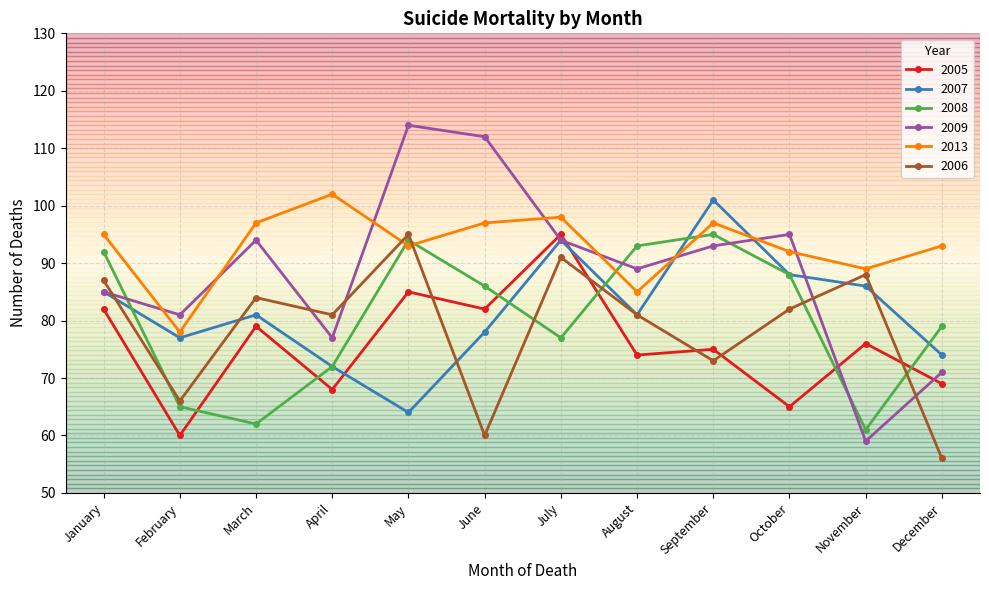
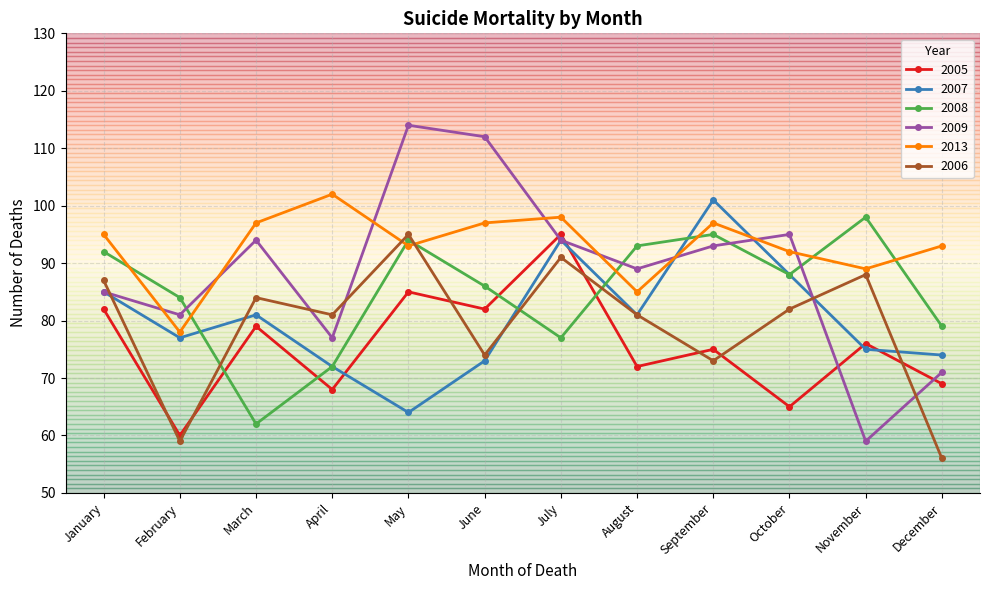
  {
    "2005": {
      "January": 82,
      "February": 60,
      "March": 79,
      "April": 68,
      "May": 85,
      "June": 82,
      "July": 95,
-     "August": 74,
+     "August": 72,
      "September": 75,
      "October": 65,
      "November": 76,
      "December": 69
    },
    "2007": {
      "February": 77,
      "March": 81,
      "May": 64,
-     "June": 78,
+     "June": 73,
      "September": 101,
-     "November": 86,
+     "November": 75,
      "December": 74
    },
    "2008": {
      "January": 92,
-     "February": 65,
+     "February": 84,
      "March": 62,
      "May": 94,
      "June": 86,
      "July": 77,
      "August": 93,
      "September": 95,
-     "November": 61,
+     "November": 98,
      "December": 79
    },
    "2009": {
      "February": 81,
      "March": 94,
      "April": 77,
      "May": 114,
      "June": 112,
      "August": 89,
      "September": 93,
      "October": 95,
      "November": 59,
      "December": 71
    },
    "2013": {
      "January": 95,
      "February": 78,
      "March": 97,
      "April": 102,
      "May": 93,
      "June": 97,
      "July": 98,
      "August": 85,
      "September": 97,
      "October": 92,
      "November": 89,
      "December": 93
    },
    "2006": {
      "January": 87,
-     "February": 66,
+     "February": 59,
      "March": 84,
      "April": 81,
      "May": 95,
-     "June": 60,
+     "June": 74,
      "July": 91,
      "September": 73,
      "October": 82,
      "November": 88,
      "December": 56
    }
  }
